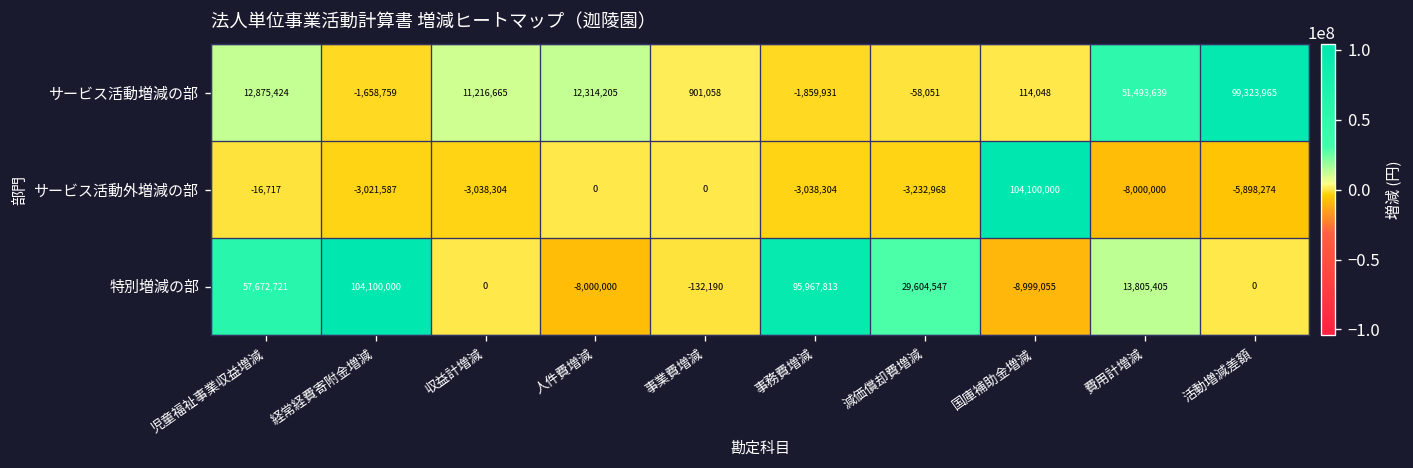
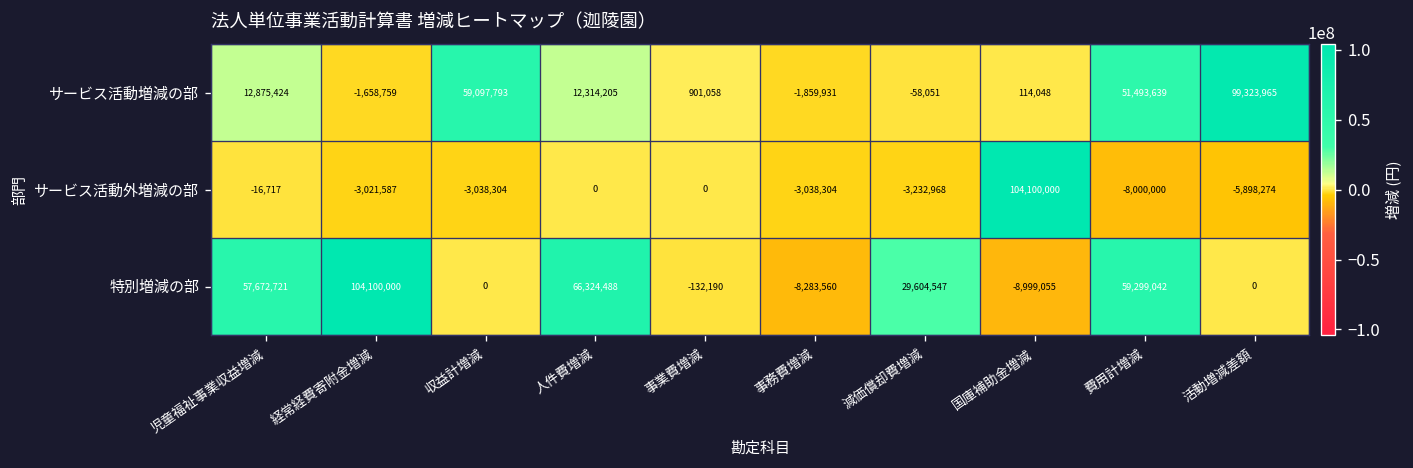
  {
    "サービス活動増減の部": {
      "児童福祉事業収益増減": "12,875,424",
      "経常経費寄附金増減": "-1,658,759",
-     "収益計増減": "11,216,665",
+     "収益計増減": "59,097,793",
      "人件費増減": "12,314,205",
      "事業費増減": "901,058",
      "事務費増減": "-1,859,931",
      "減価償却費増減": "-58,051",
      "国庫補助金増減": "114,048",
      "費用計増減": "51,493,639",
      "活動増減差額": "99,323,965"
    },
    "サービス活動外増減の部": {
      "児童福祉事業収益増減": "-16,717",
      "経常経費寄附金増減": "-3,021,587",
      "収益計増減": "-3,038,304",
      "人件費増減": "0",
      "事業費増減": "0",
      "事務費増減": "-3,038,304",
      "減価償却費増減": "-3,232,968",
      "国庫補助金増減": "104,100,000",
      "費用計増減": "-8,000,000",
      "活動増減差額": "-5,898,274"
    },
    "特別増減の部": {
      "児童福祉事業収益増減": "57,672,721",
      "経常経費寄附金増減": "104,100,000",
      "収益計増減": "0",
-     "人件費増減": "-8,000,000",
+     "人件費増減": "66,324,488",
      "事業費増減": "-132,190",
-     "事務費増減": "95,967,813",
+     "事務費増減": "-8,283,560",
      "減価償却費増減": "29,604,547",
      "国庫補助金増減": "-8,999,055",
-     "費用計増減": "13,805,405",
+     "費用計増減": "59,299,042",
      "活動増減差額": "0"
    }
  }
